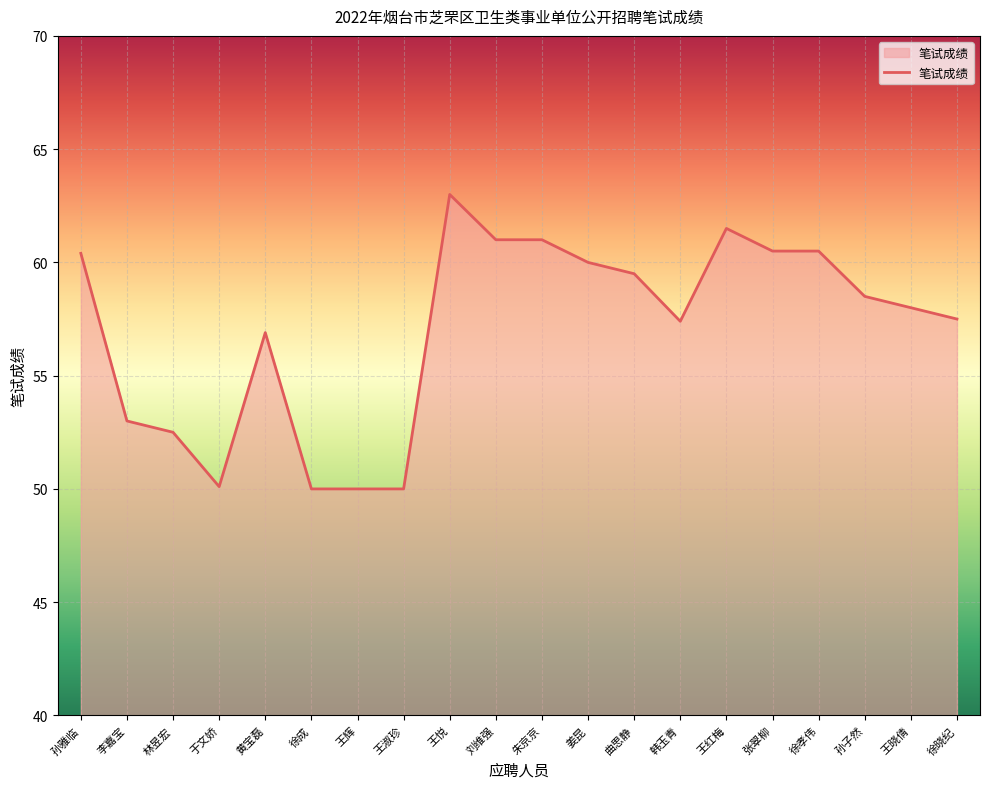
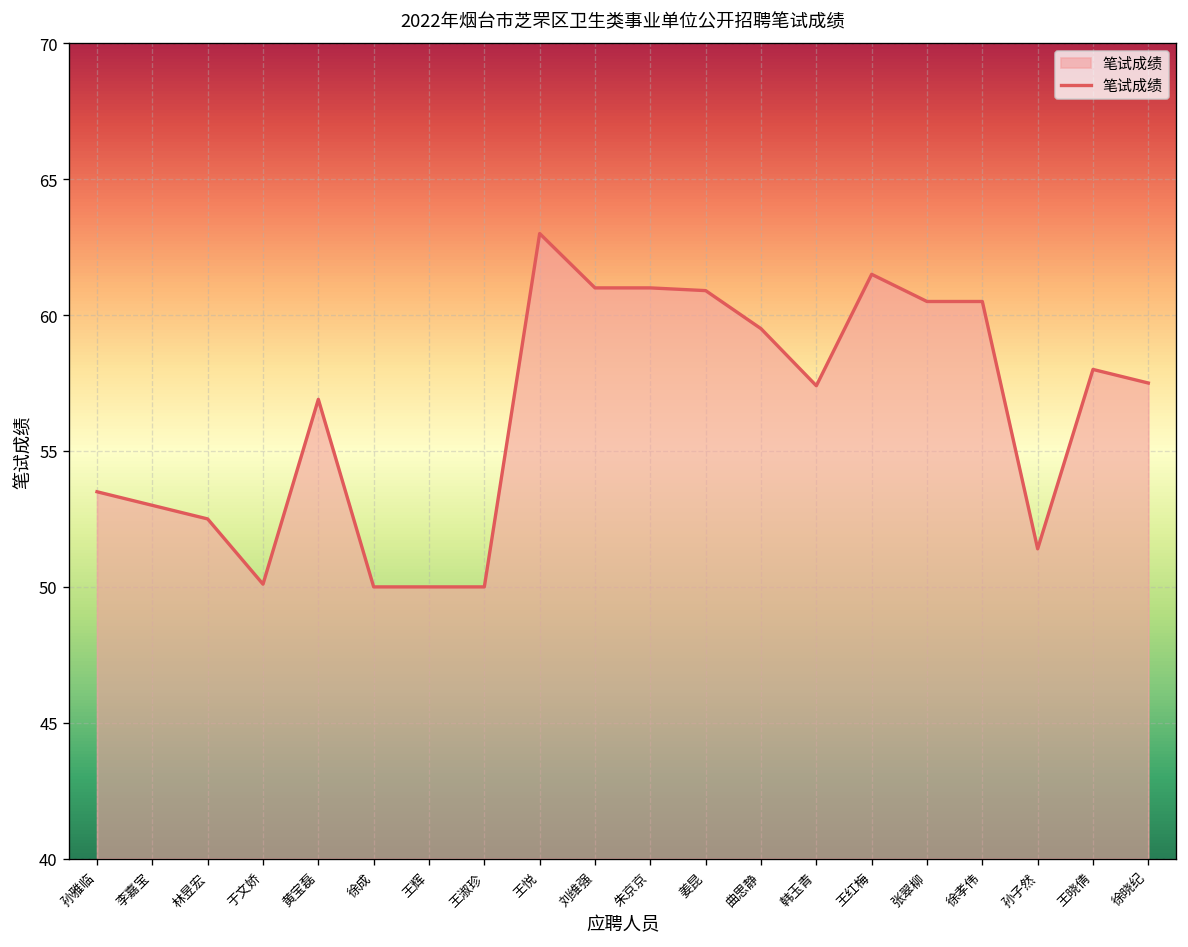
  {
-   "孙雅临": 60.4,
+   "孙雅临": 53.5,
    "李嘉宝": 53.0,
    "林昱宏": 52.5,
    "于文娇": 50.1,
    "黄宝磊": 56.9,
    "徐成": 50.0,
    "王辉": 50.0,
    "王淑珍": 50.0,
    "王悦": 63.0,
    "刘维强": 61.0,
    "朱京京": 61.0,
-   "姜昆": 60.0,
+   "姜昆": 60.9,
    "曲思静": 59.5,
    "韩玉青": 57.4,
    "王红梅": 61.5,
    "张翠柳": 60.5,
    "徐孝伟": 60.5,
-   "孙子然": 58.5,
+   "孙子然": 51.4,
    "王晓倩": 58.0,
    "徐晓纪": 57.5
  }
